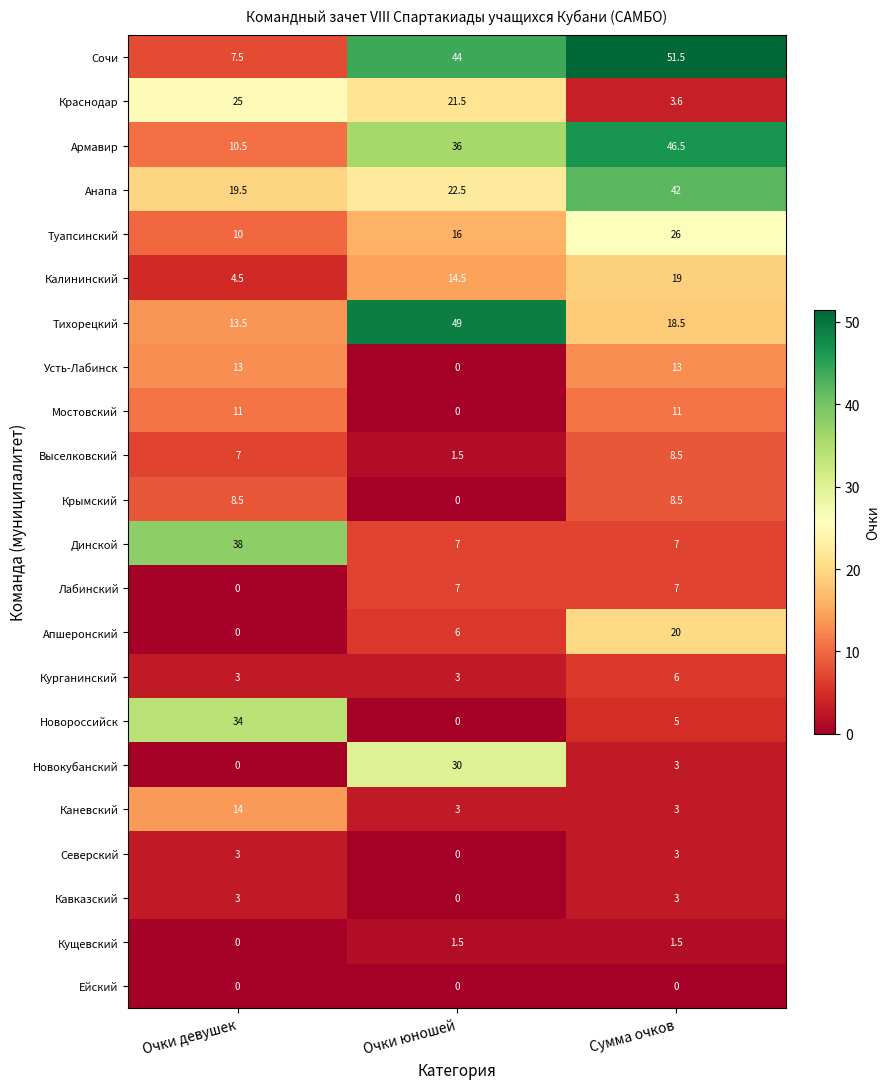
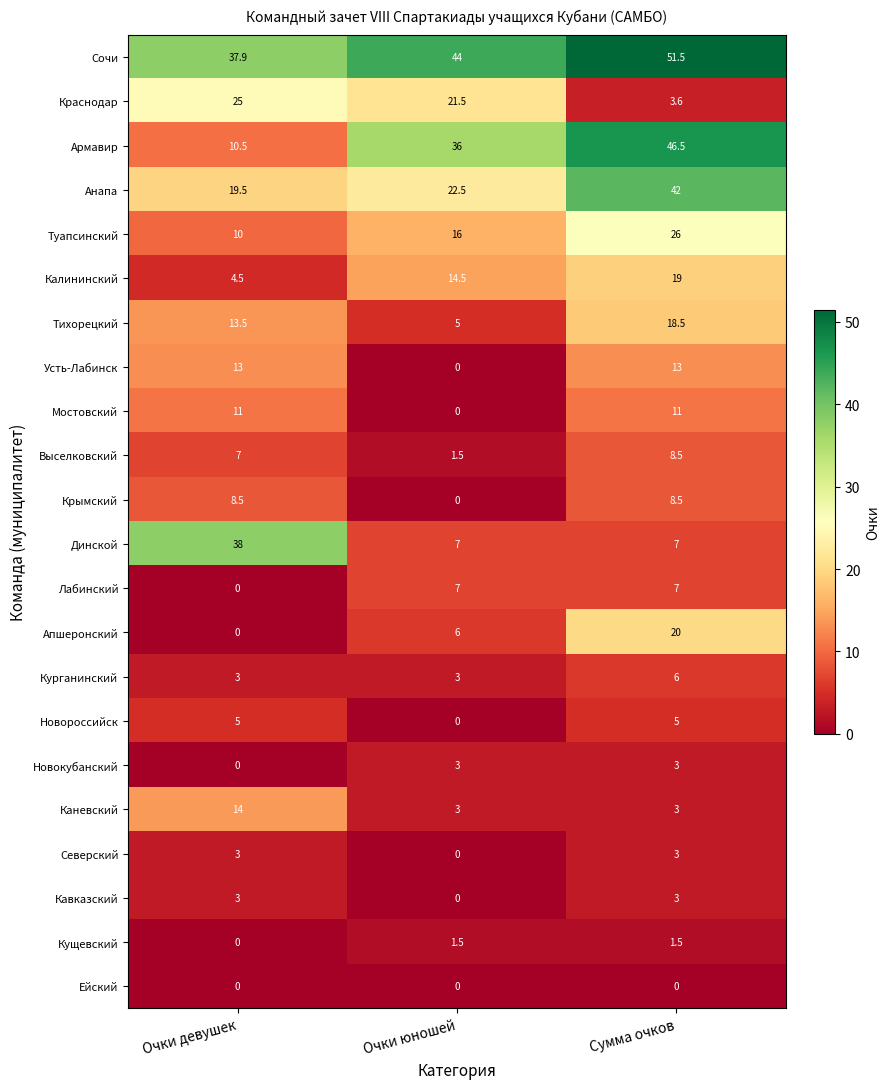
  {
    "Сочи": {
-     "Очки девушек": 7.5,
+     "Очки девушек": 37.9,
      "Очки юношей": 44,
      "Сумма очков": 51.5
    },
    "Краснодар": {
      "Очки девушек": 25,
      "Очки юношей": 21.5,
      "Сумма очков": 3.6
    },
    "Армавир": {
      "Очки девушек": 10.5,
      "Очки юношей": 36,
      "Сумма очков": 46.5
    },
    "Анапа": {
      "Очки девушек": 19.5,
      "Очки юношей": 22.5,
      "Сумма очков": 42
    },
    "Туапсинский": {
      "Очки девушек": 10,
      "Очки юношей": 16,
      "Сумма очков": 26
    },
    "Калининский": {
      "Очки девушек": 4.5,
      "Очки юношей": 14.5,
      "Сумма очков": 19
    },
    "Тихорецкий": {
      "Очки девушек": 13.5,
-     "Очки юношей": 49,
+     "Очки юношей": 5,
      "Сумма очков": 18.5
    },
    "Усть-Лабинск": {
      "Очки девушек": 13,
      "Очки юношей": 0,
      "Сумма очков": 13
    },
    "Мостовский": {
      "Очки девушек": 11,
      "Очки юношей": 0,
      "Сумма очков": 11
    },
    "Выселковский": {
      "Очки девушек": 7,
      "Очки юношей": 1.5,
      "Сумма очков": 8.5
    },
    "Крымский": {
      "Очки девушек": 8.5,
      "Очки юношей": 0,
      "Сумма очков": 8.5
    },
    "Динской": {
      "Очки девушек": 38,
      "Очки юношей": 7,
      "Сумма очков": 7
    },
    "Лабинский": {
      "Очки девушек": 0,
      "Очки юношей": 7,
      "Сумма очков": 7
    },
    "Апшеронский": {
      "Очки девушек": 0,
      "Очки юношей": 6,
      "Сумма очков": 20
    },
    "Курганинский": {
      "Очки девушек": 3,
      "Очки юношей": 3,
      "Сумма очков": 6
    },
    "Новороссийск": {
-     "Очки девушек": 34,
+     "Очки девушек": 5,
      "Очки юношей": 0,
      "Сумма очков": 5
    },
    "Новокубанский": {
      "Очки девушек": 0,
-     "Очки юношей": 30,
+     "Очки юношей": 3,
      "Сумма очков": 3
    },
    "Каневский": {
      "Очки девушек": 14,
      "Очки юношей": 3,
      "Сумма очков": 3
    },
    "Северский": {
      "Очки девушек": 3,
      "Очки юношей": 0,
      "Сумма очков": 3
    },
    "Кавказский": {
      "Очки девушек": 3,
      "Очки юношей": 0,
      "Сумма очков": 3
    },
    "Кущевский": {
      "Очки девушек": 0,
      "Очки юношей": 1.5,
      "Сумма очков": 1.5
    },
    "Ейский": {
      "Очки девушек": 0,
      "Очки юношей": 0,
      "Сумма очков": 0
    }
  }
